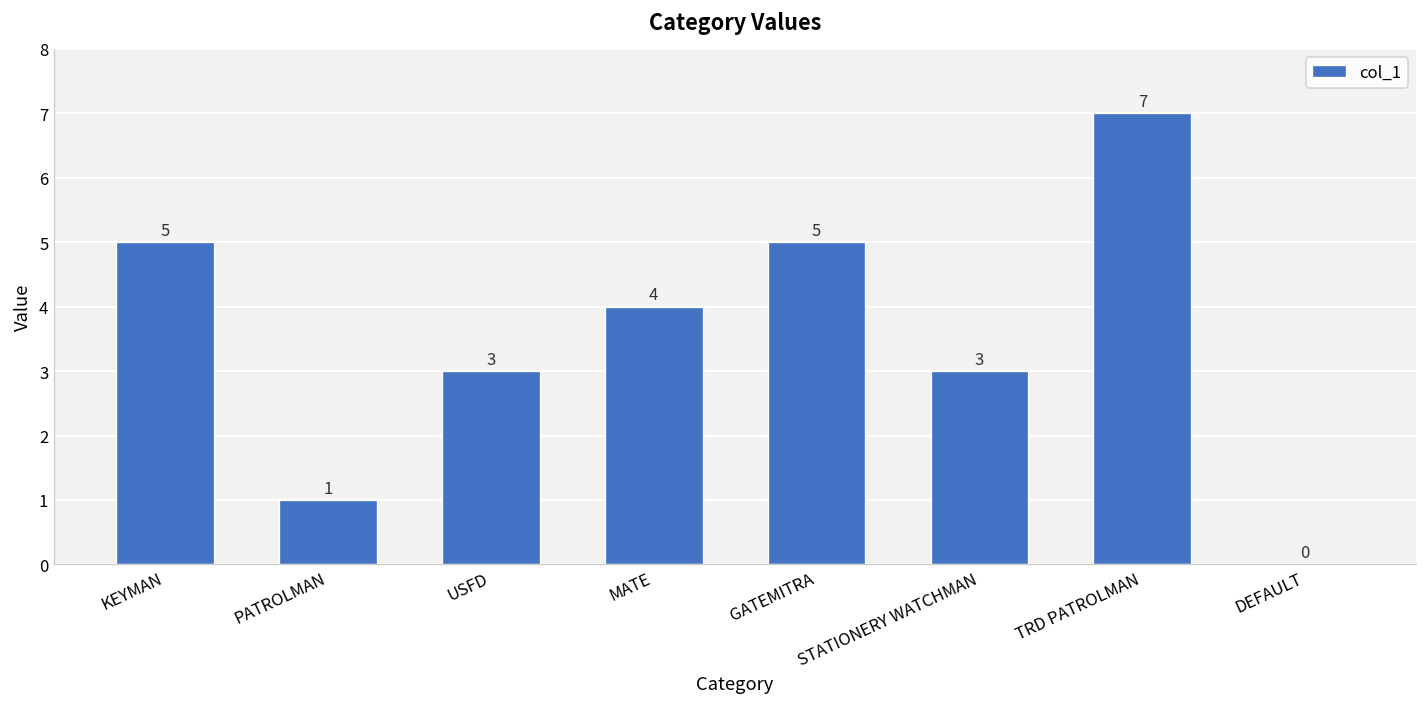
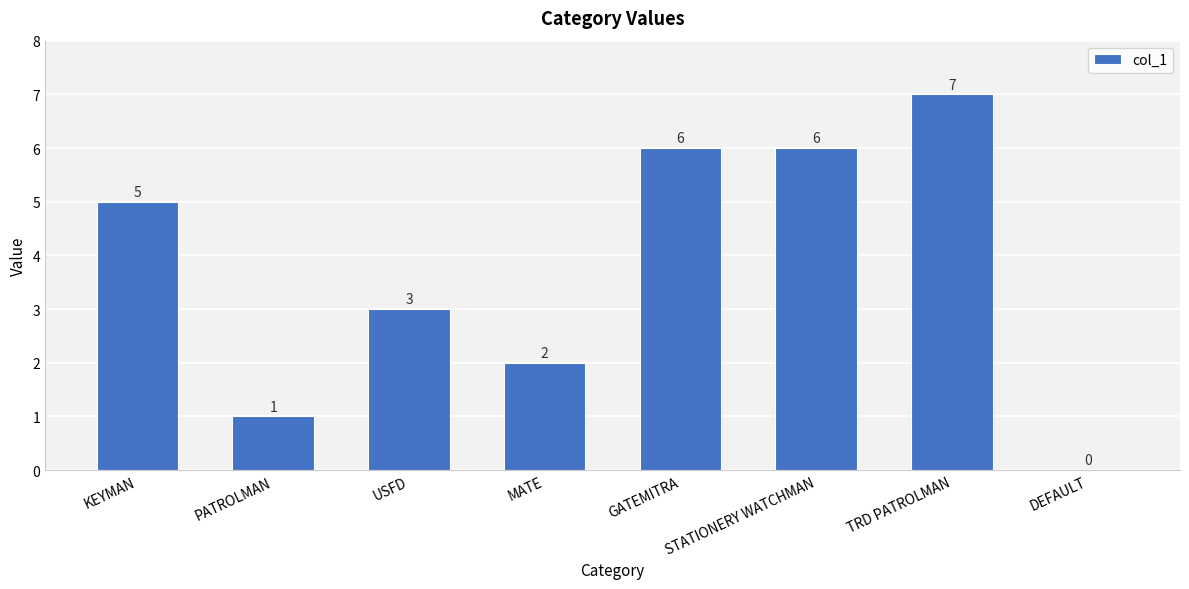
  {
    "KEYMAN": 5,
    "PATROLMAN": 1,
    "USFD": 3,
-   "MATE": 4,
-   "GATEMITRA": 5,
-   "STATIONERY WATCHMAN": 3,
+   "MATE": 2,
+   "GATEMITRA": 6,
+   "STATIONERY WATCHMAN": 6,
    "TRD PATROLMAN": 7,
    "DEFAULT": 0
  }
